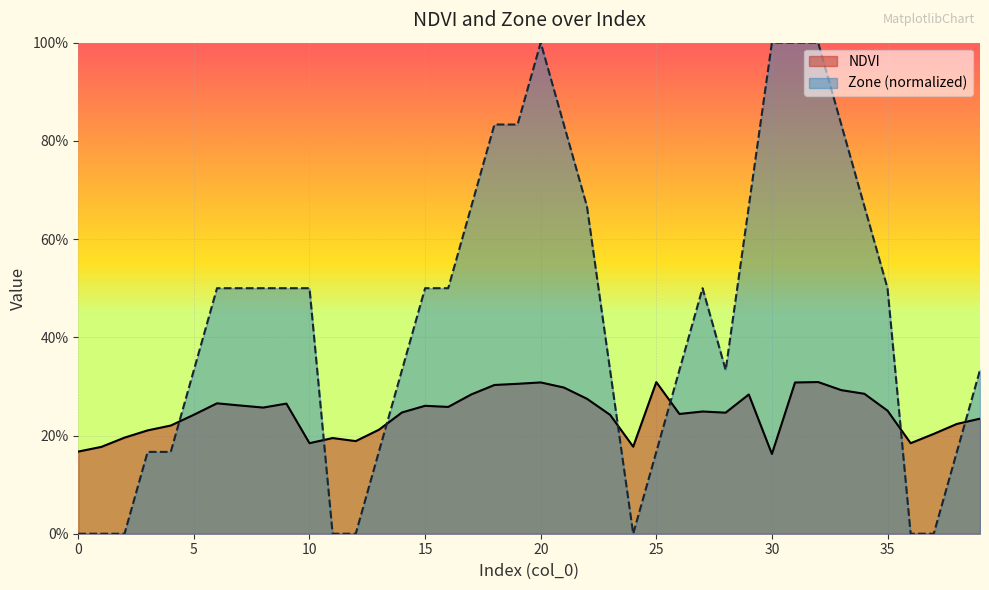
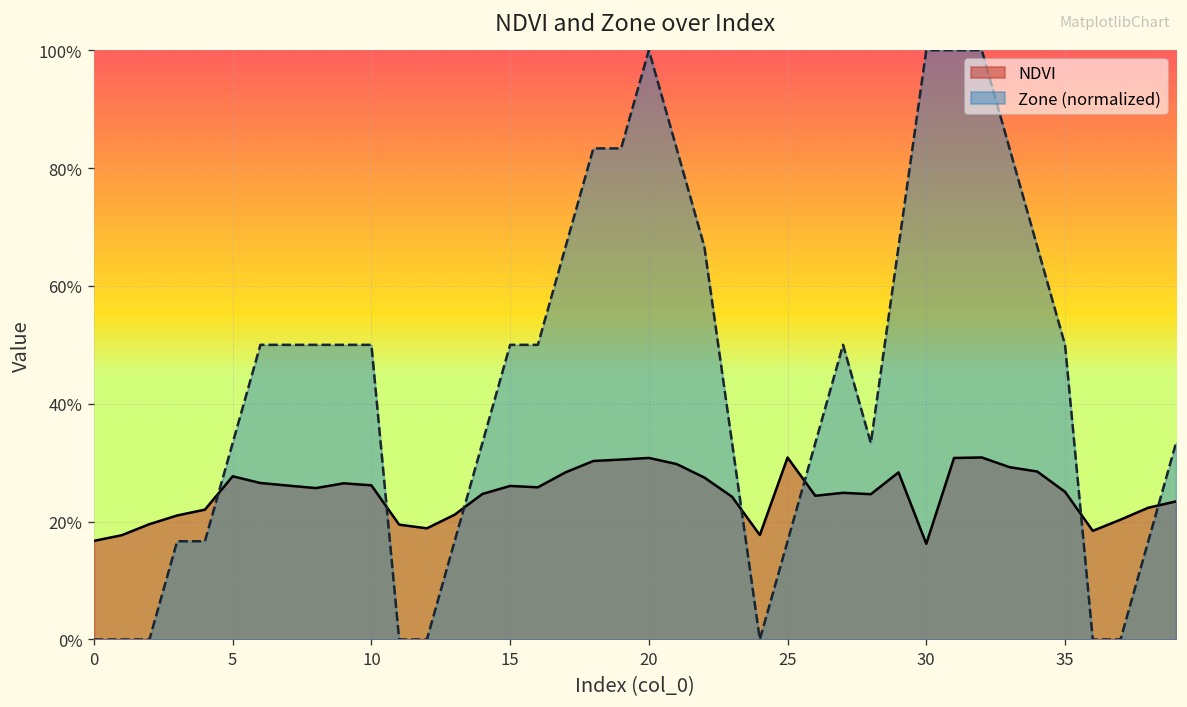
  {
    "NDVI": {
      "0": "17%",
-     "5": "24%",
-     "10": "18%",
+     "5": "28%",
+     "10": "26%",
      "15": "26%",
      "20": "31%",
      "25": "31%",
      "30": "16%",
      "35": "25%"
    },
    "Zone (normalized)": {
      "0": "0%",
      "5": "33%",
      "10": "50%",
      "15": "50%",
      "20": "100%",
      "25": "17%",
      "30": "100%",
      "35": "50%"
    }
  }
